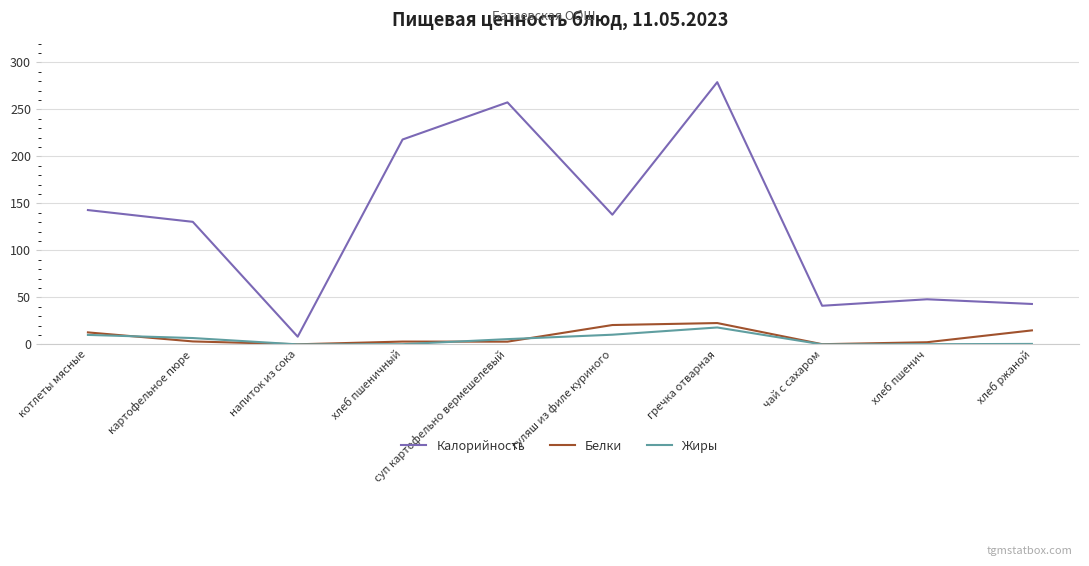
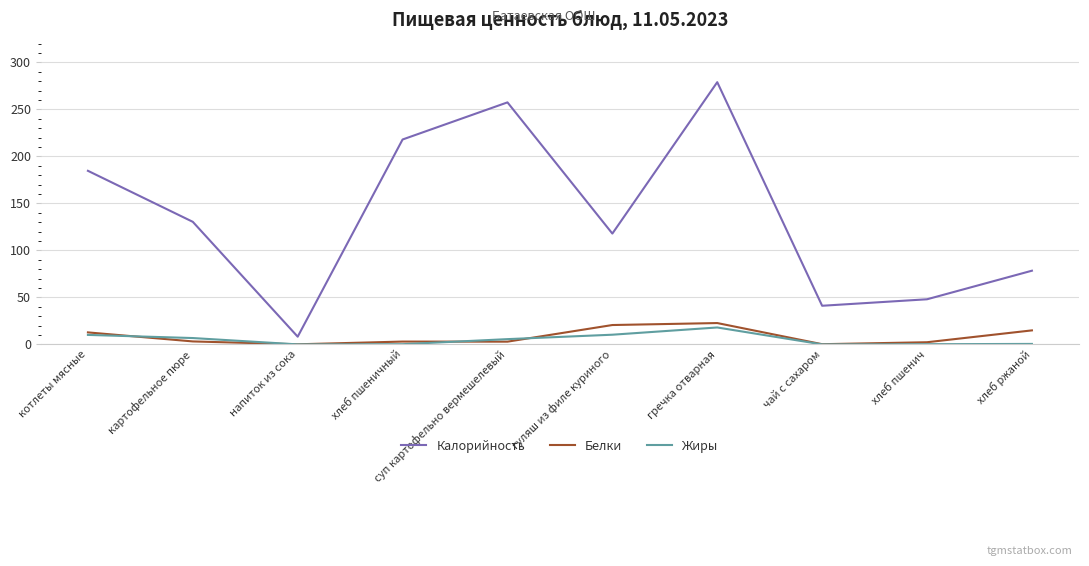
  {
    "Калорийность": {
-     "котлеты мясные": 140,
+     "котлеты мясные": 180,
      "картофельное пюре": 130,
      "напиток из сока": 10,
      "хлеб пшеничный": 220,
      "суп картофельно вермешелевый": 260,
-     "гуляш из филе куриного": 140,
+     "гуляш из филе куриного": 120,
      "гречка отварная": 280,
      "чай с сахаром": 40,
      "хлеб пшенич": 50,
-     "хлеб ржаной": 40
+     "хлеб ржаной": 80
    },
    "Белки": {
      "картофельное пюре": 0,
      "хлеб пшеничный": 0,
      "суп картофельно вермешелевый": 0,
      "гуляш из филе куриного": 20,
      "гречка отварная": 20,
      "хлеб ржаной": 10
    },
    "Жиры": {
      "картофельное пюре": 10,
      "хлеб пшеничный": 0,
      "суп картофельно вермешелевый": 10,
      "гуляш из филе куриного": 10,
      "гречка отварная": 20,
      "хлеб ржаной": 0
    }
  }
